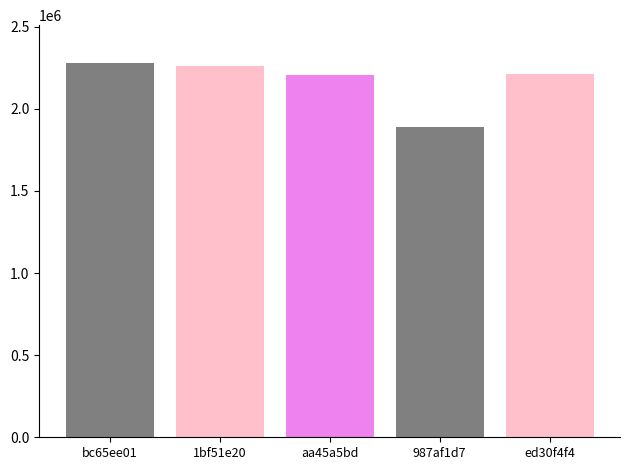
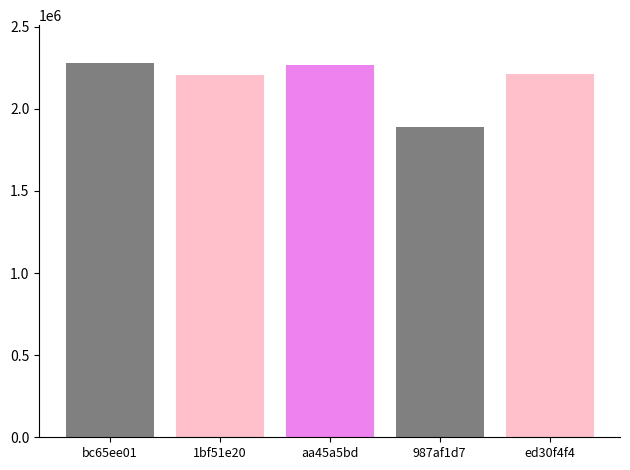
  {
    "bc65ee01": 2280000,
-   "1bf51e20": 2260000,
-   "aa45a5bd": 2200000,
+   "1bf51e20": 2200000,
+   "aa45a5bd": 2270000,
    "987af1d7": 1890000,
    "ed30f4f4": 2210000
  }
